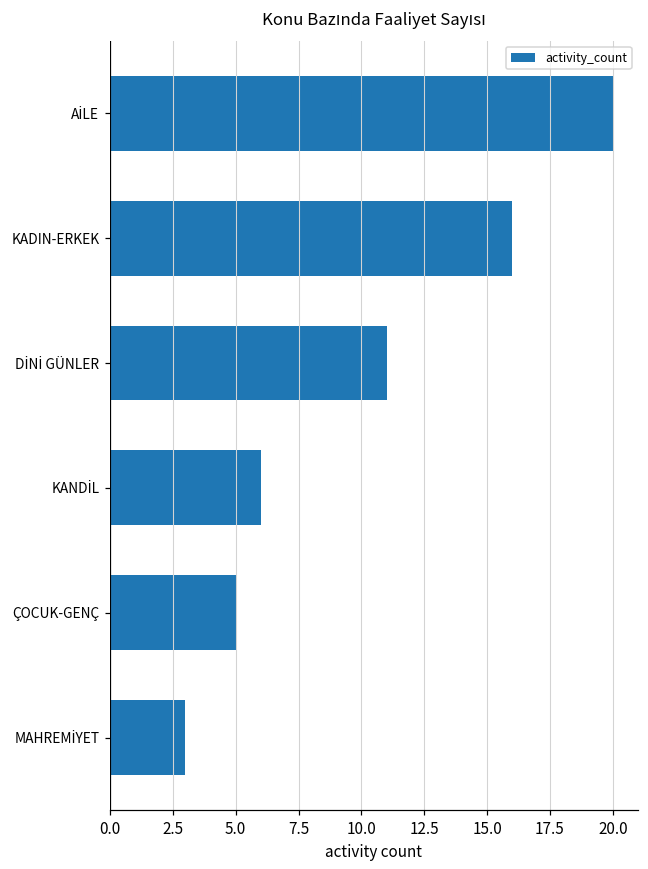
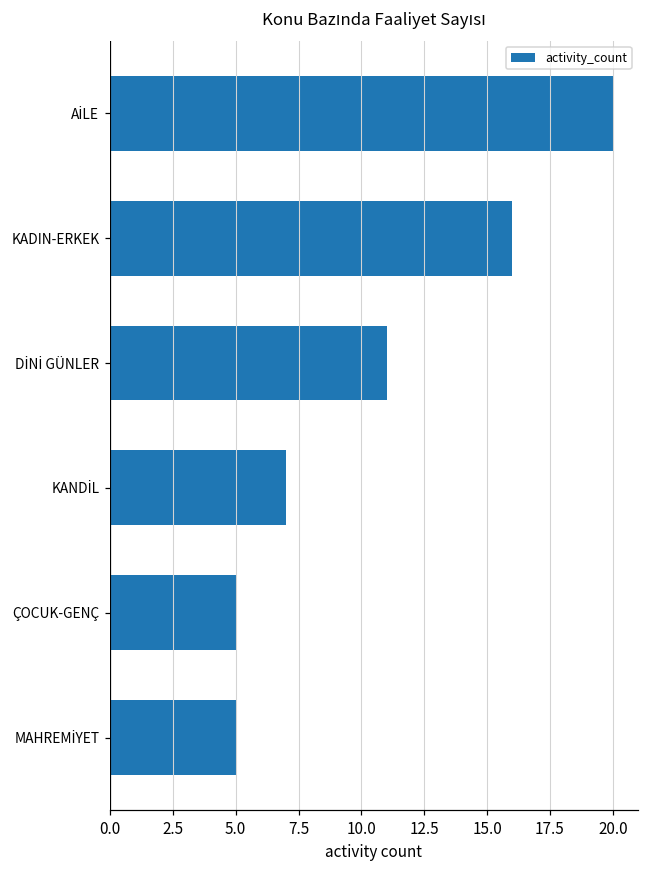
  {
    "AİLE": 20,
    "KADIN-ERKEK": 16,
    "DİNİ GÜNLER": 11,
-   "KANDİL": 6,
+   "KANDİL": 7,
    "ÇOCUK-GENÇ": 5,
-   "MAHREMİYET": 3
+   "MAHREMİYET": 5
  }
